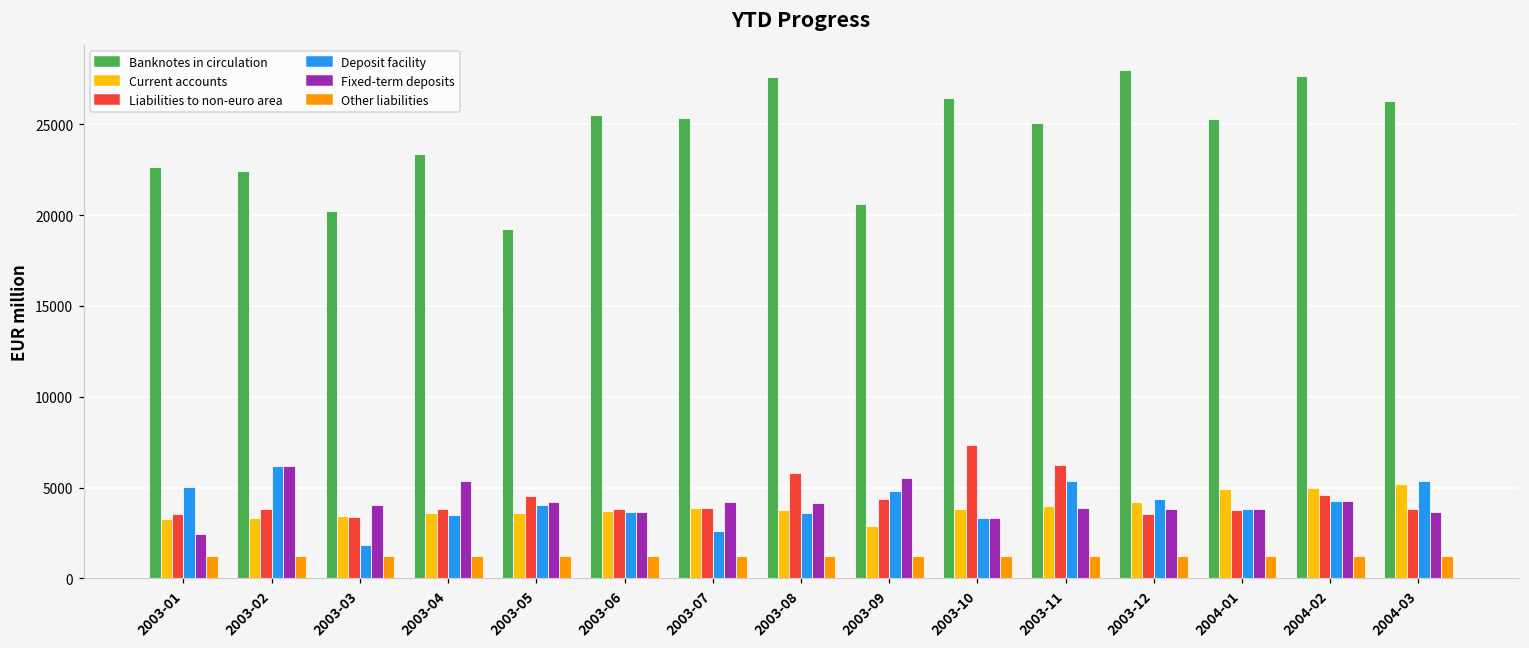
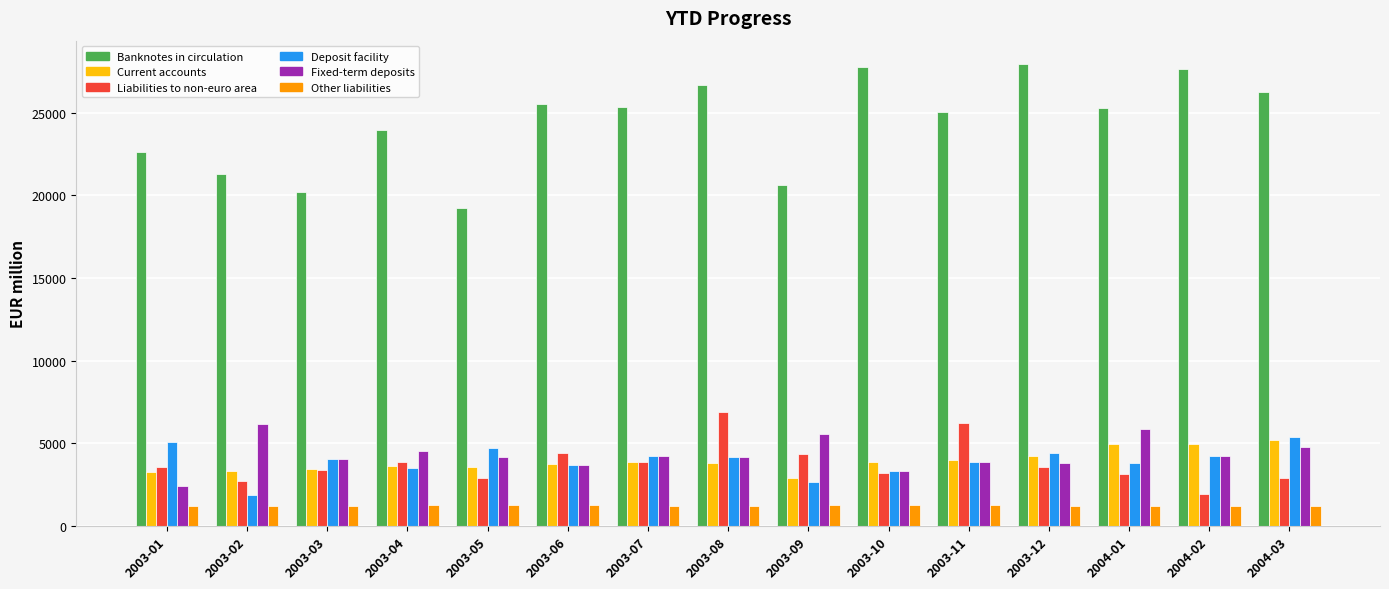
  {
    "Banknotes in circulation": {
      "2003-01": 22600,
-     "2003-02": 22400,
+     "2003-02": 21300,
      "2003-03": 20200,
-     "2003-04": 23400,
+     "2003-04": 23900,
      "2003-05": 19300,
      "2003-06": 25500,
      "2003-07": 25300,
-     "2003-08": 27600,
+     "2003-08": 26700,
      "2003-09": 20600,
-     "2003-10": 26500,
+     "2003-10": 27800,
      "2003-11": 25100,
      "2003-12": 28000,
      "2004-01": 25300,
      "2004-02": 27700,
      "2004-03": 26300
    },
    "Liabilities to non-euro area": {
      "2003-01": 3600,
-     "2003-02": 3800,
+     "2003-02": 2700,
      "2003-03": 3400,
      "2003-04": 3800,
-     "2003-05": 4500,
-     "2003-06": 3800,
+     "2003-05": 2900,
+     "2003-06": 4400,
      "2003-07": 3900,
-     "2003-08": 5800,
+     "2003-08": 6900,
      "2003-09": 4400,
-     "2003-10": 7300,
+     "2003-10": 3200,
      "2003-11": 6200,
      "2003-12": 3500,
-     "2004-01": 3800,
-     "2004-02": 4600,
-     "2004-03": 3800
+     "2004-01": 3100,
+     "2004-02": 1900,
+     "2004-03": 2900
    },
    "Deposit facility": {
      "2003-01": 5000,
-     "2003-02": 6200,
-     "2003-03": 1800,
+     "2003-02": 1900,
+     "2003-03": 4000,
      "2003-04": 3500,
-     "2003-05": 4000,
+     "2003-05": 4700,
      "2003-06": 3700,
-     "2003-07": 2600,
-     "2003-08": 3600,
-     "2003-09": 4800,
+     "2003-07": 4200,
+     "2003-08": 4100,
+     "2003-09": 2700,
      "2003-10": 3300,
-     "2003-11": 5400,
+     "2003-11": 3900,
      "2003-12": 4400,
      "2004-01": 3800,
      "2004-02": 4200,
      "2004-03": 5400
    },
    "Fixed-term deposits": {
      "2003-01": 2400,
      "2003-02": 6200,
      "2003-03": 4000,
-     "2003-04": 5400,
+     "2003-04": 4500,
      "2003-05": 4200,
      "2003-06": 3700,
      "2003-07": 4200,
      "2003-08": 4100,
      "2003-09": 5500,
      "2003-10": 3300,
      "2003-11": 3900,
      "2003-12": 3800,
-     "2004-01": 3800,
+     "2004-01": 5800,
      "2004-02": 4200,
-     "2004-03": 3600
+     "2004-03": 4800
    }
  }
